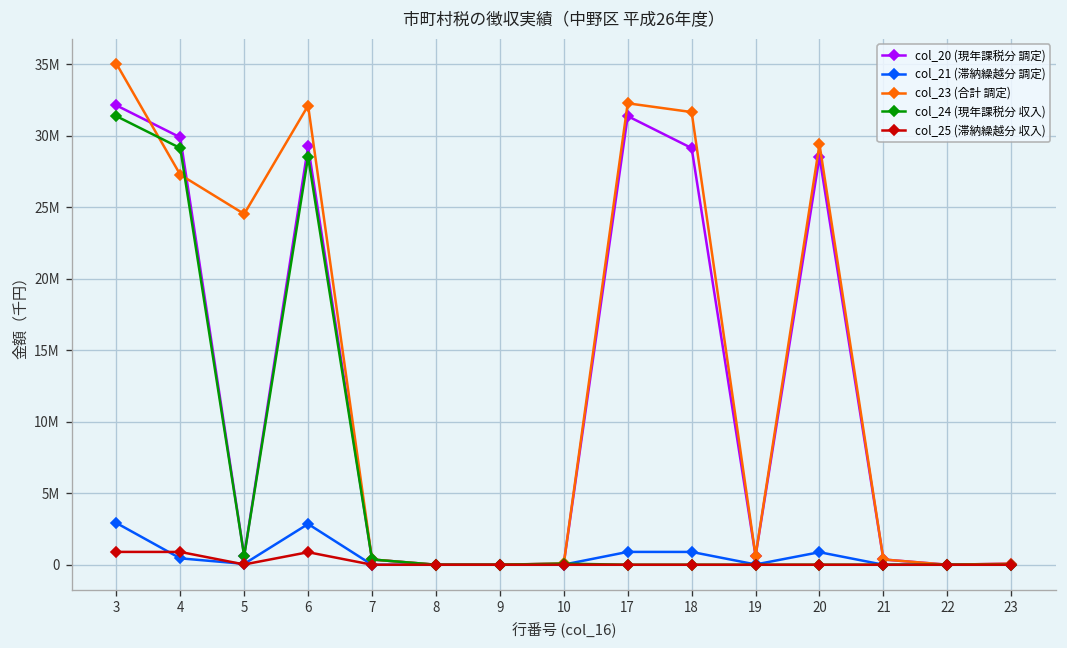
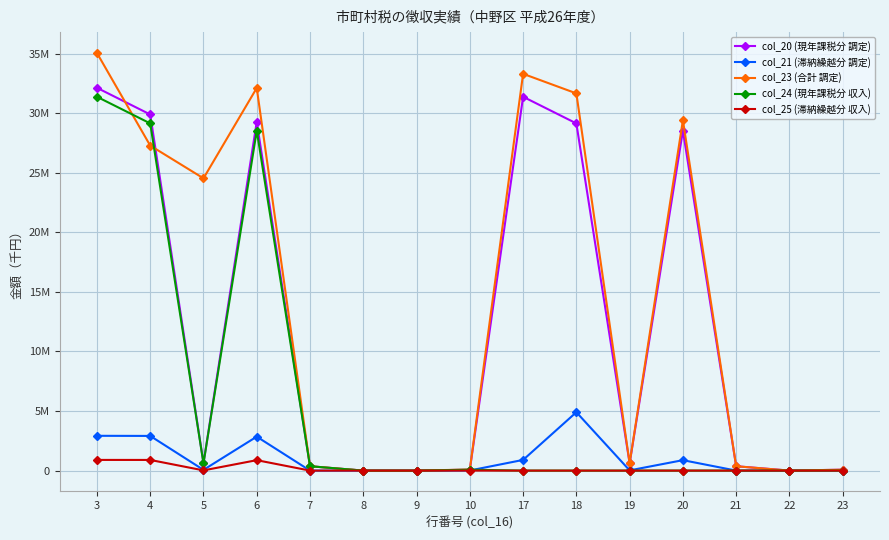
  {
    "col_20 (現年課税分 調定)": {
      "3": 32100000,
      "4": 29900000,
      "6": 29300000,
      "17": 31400000,
      "18": 29100000,
      "20": 28500000
    },
    "col_21 (滞納繰越分 調定)": {
      "3": 2900000,
-     "4": 400000,
+     "4": 2900000,
      "6": 2800000,
      "17": 900000,
-     "18": 900000,
+     "18": 4900000,
      "20": 900000
    },
    "col_23 (合計 調定)": {
      "3": 35100000,
      "4": 27300000,
      "5": 24500000,
      "6": 32100000,
-     "17": 32300000,
+     "17": 33300000,
      "18": 31700000,
      "20": 29400000
    },
    "col_24 (現年課税分 収入)": {
      "3": 31400000,
      "4": 29100000,
      "6": 28500000
    },
    "col_25 (滞納繰越分 収入)": {
      "3": 900000,
      "4": 900000,
      "6": 900000
    }
  }
